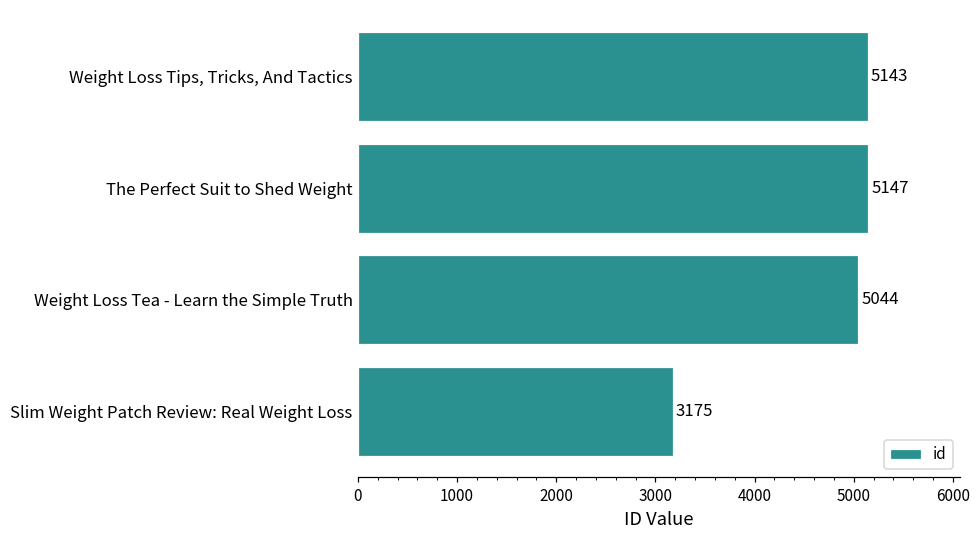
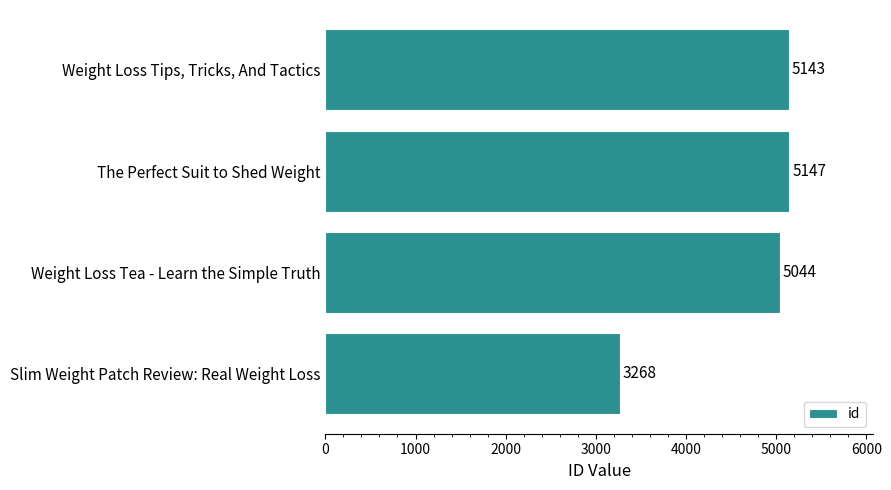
  {
    "Weight Loss Tips, Tricks, And Tactics": 5143,
    "The Perfect Suit to Shed Weight": 5147,
    "Weight Loss Tea - Learn the Simple Truth": 5044,
-   "Slim Weight Patch Review: Real Weight Loss": 3175
+   "Slim Weight Patch Review: Real Weight Loss": 3268
  }
